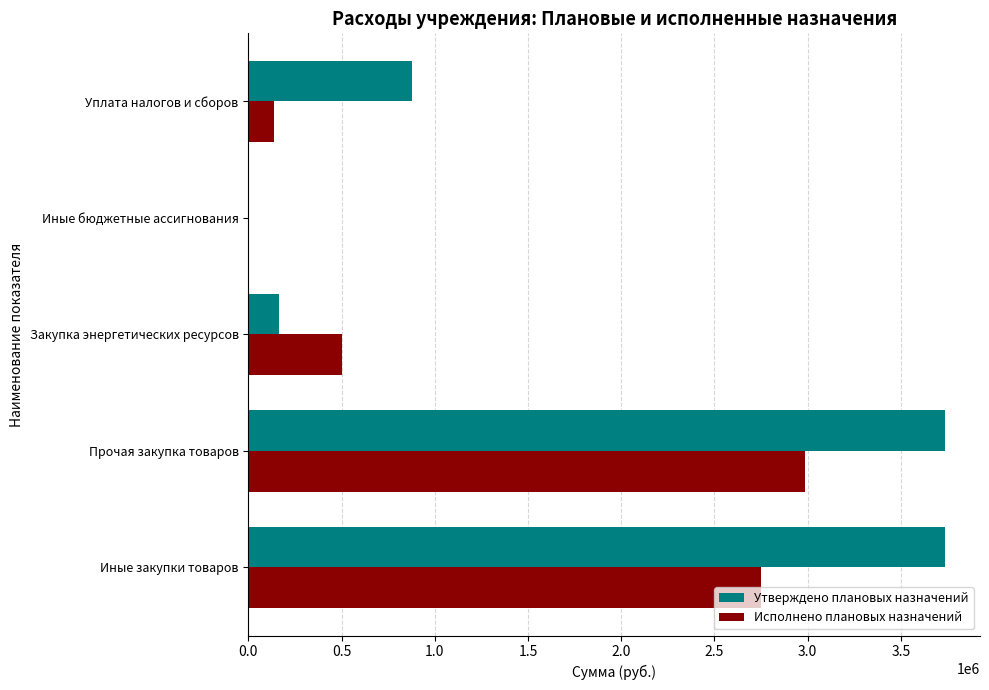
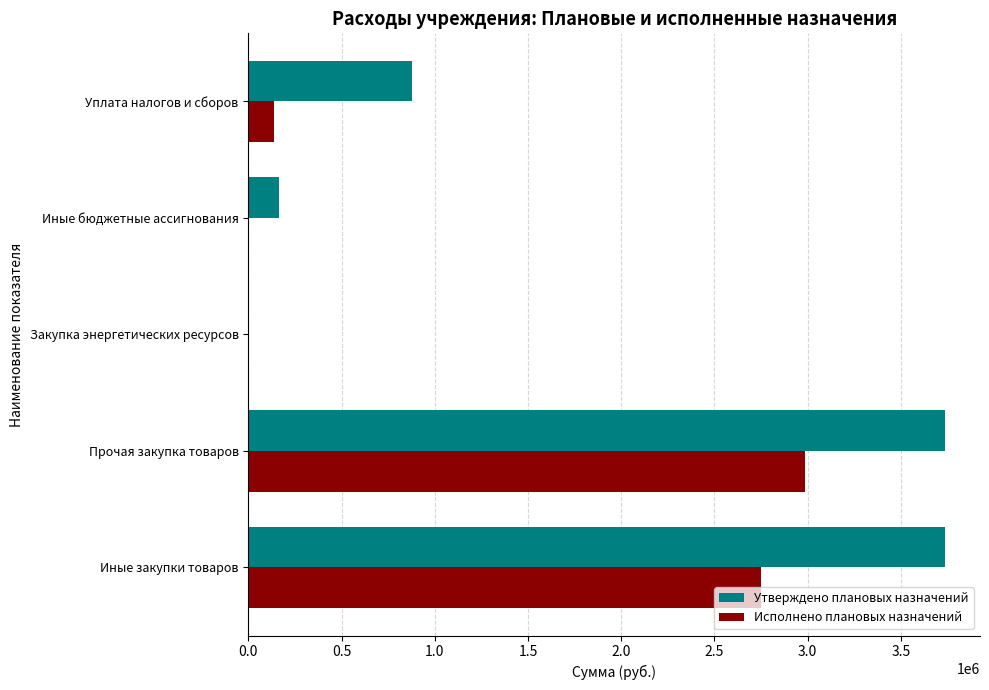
  {
    "Утверждено плановых назначений": {
      "Уплата налогов и сборов": 880000,
-     "Иные бюджетные ассигнования": 0,
-     "Закупка энергетических ресурсов": 160000,
+     "Иные бюджетные ассигнования": 160000,
+     "Закупка энергетических ресурсов": 0,
      "Прочая закупка товаров": 3740000,
      "Иные закупки товаров": 3740000
    },
    "Исполнено плановых назначений": {
      "Уплата налогов и сборов": 140000,
-     "Закупка энергетических ресурсов": 500000,
+     "Закупка энергетических ресурсов": 0,
      "Прочая закупка товаров": 2990000
    }
  }
